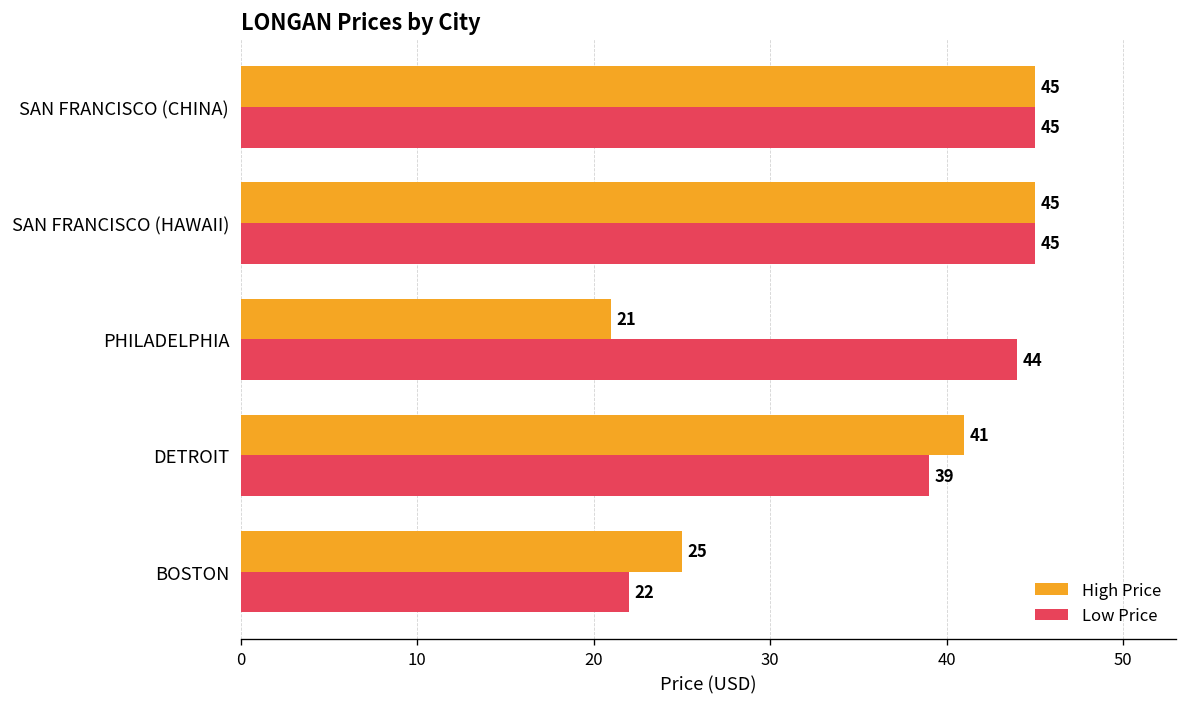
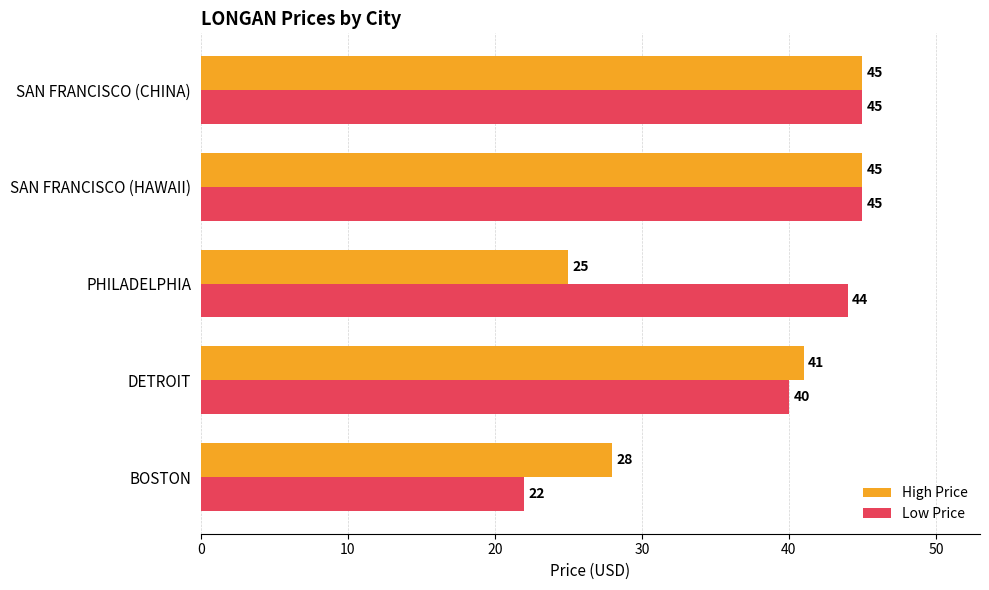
  {
    "High Price": {
      "SAN FRANCISCO (CHINA)": 45,
      "SAN FRANCISCO (HAWAII)": 45,
-     "PHILADELPHIA": 21,
+     "PHILADELPHIA": 25,
      "DETROIT": 41,
-     "BOSTON": 25
+     "BOSTON": 28
    },
    "Low Price": {
      "SAN FRANCISCO (CHINA)": 45,
      "SAN FRANCISCO (HAWAII)": 45,
      "PHILADELPHIA": 44,
-     "DETROIT": 39,
+     "DETROIT": 40,
      "BOSTON": 22
    }
  }
